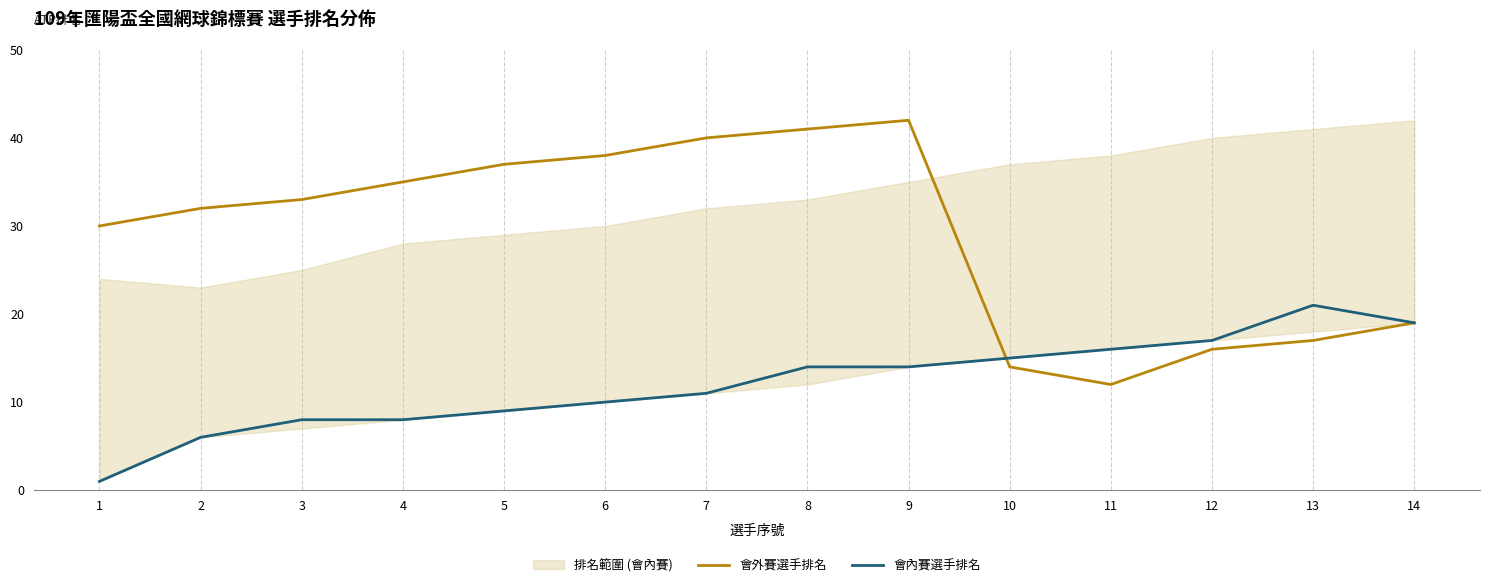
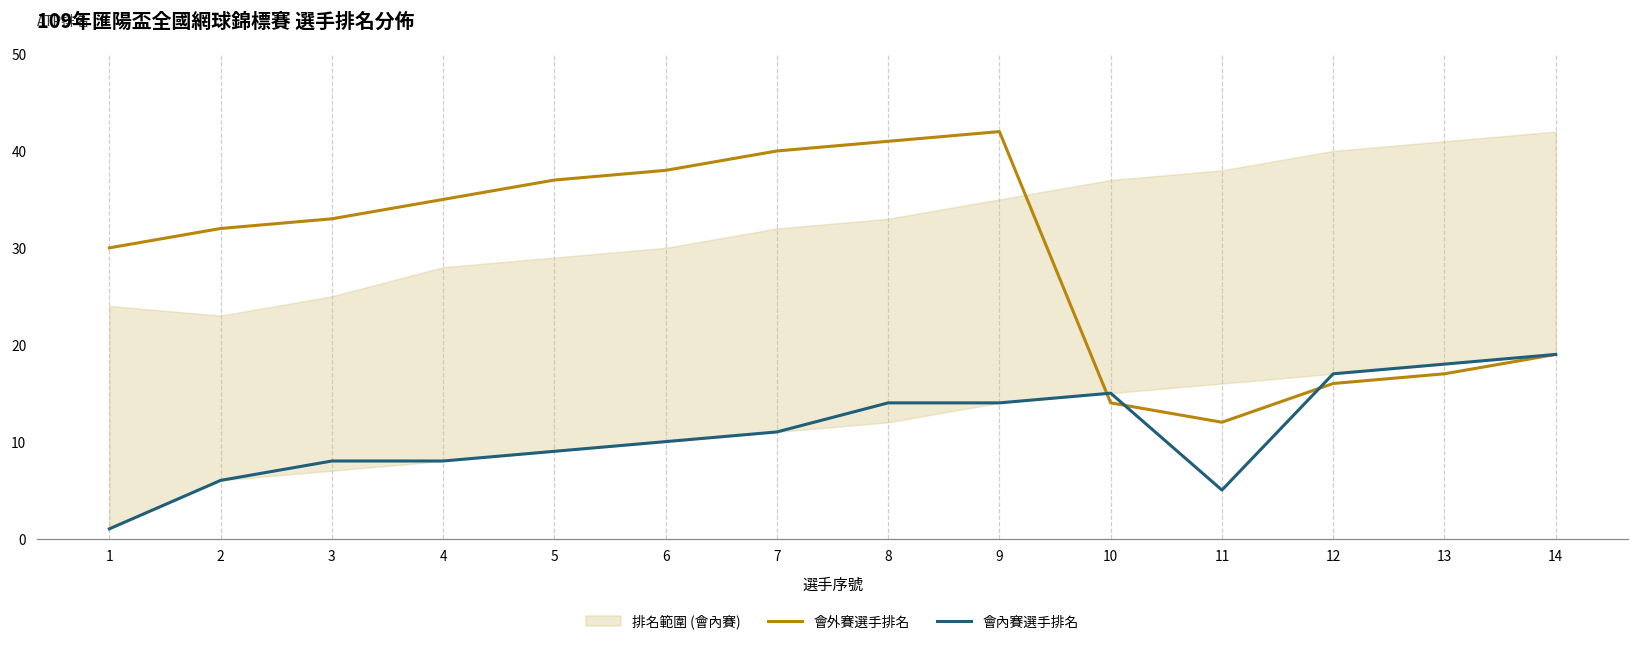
  {
    "會外賽選手排名": {
      "1": 30,
      "2": 32,
      "3": 33,
      "4": 35,
      "5": 37,
      "6": 38,
      "7": 40,
      "8": 41,
      "9": 42,
      "10": 14,
      "11": 12,
      "12": 16,
      "13": 17
    },
    "會內賽選手排名": {
      "1": 1,
      "2": 6,
      "3": 8,
      "4": 8,
      "5": 9,
      "6": 10,
      "7": 11,
      "8": 14,
      "9": 14,
      "10": 15,
-     "11": 16,
+     "11": 5,
      "12": 17,
-     "13": 21
+     "13": 18
    }
  }
